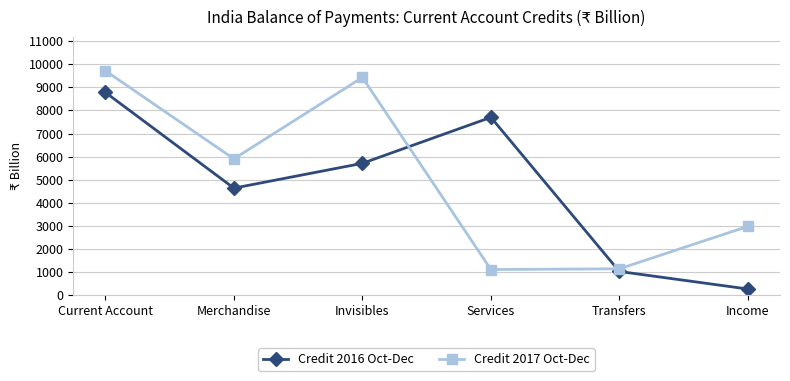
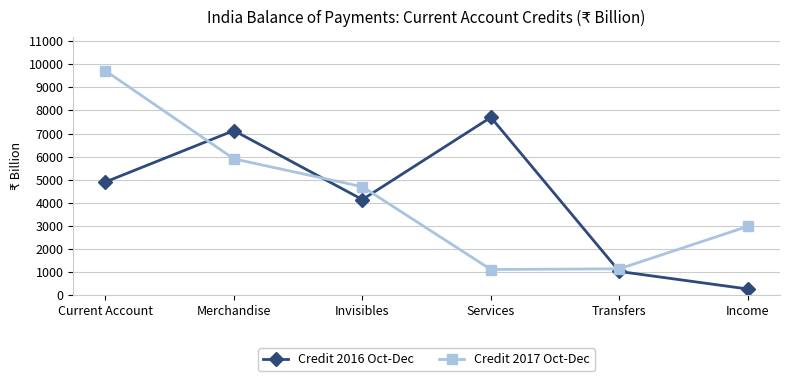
  {
    "Credit 2016 Oct-Dec": {
-     "Current Account": 8800,
-     "Merchandise": 4600,
-     "Invisibles": 5700,
+     "Current Account": 4900,
+     "Merchandise": 7100,
+     "Invisibles": 4100,
      "Services": 7700,
      "Transfers": 1000,
      "Income": 300
    },
    "Credit 2017 Oct-Dec": {
      "Current Account": 9700,
      "Merchandise": 5900,
-     "Invisibles": 9400,
+     "Invisibles": 4700,
      "Services": 1100,
      "Transfers": 1100,
      "Income": 3000
    }
  }
